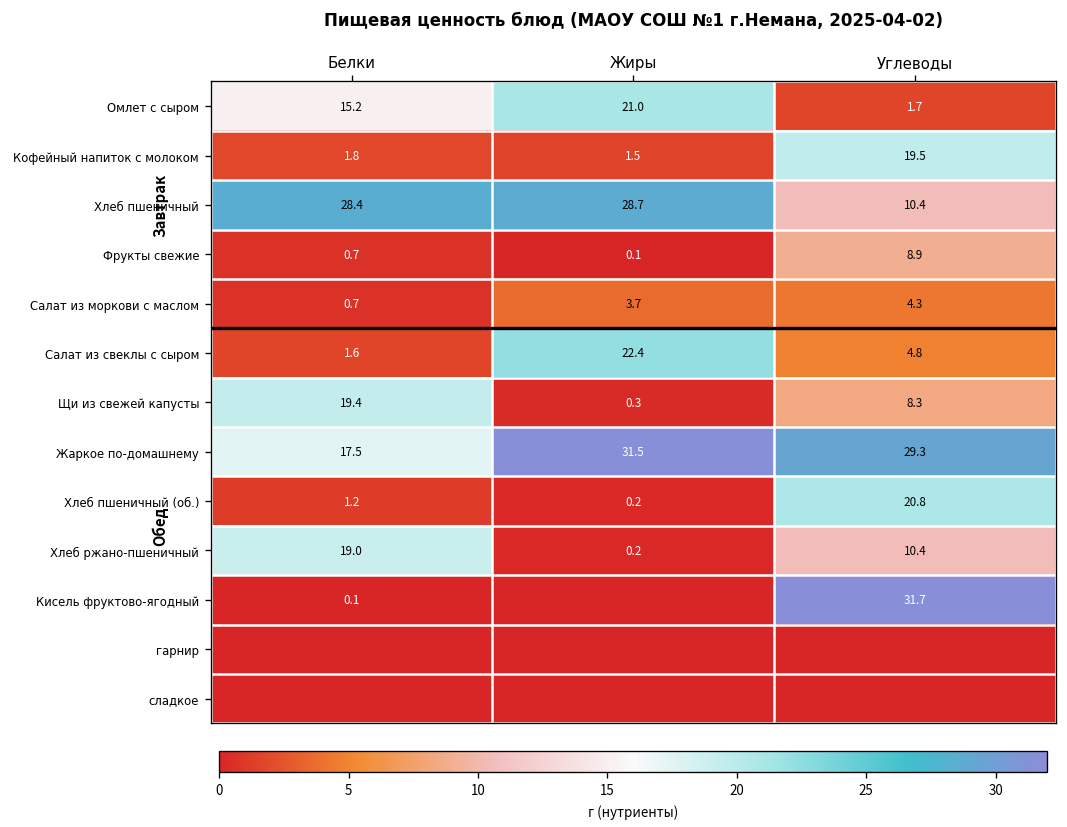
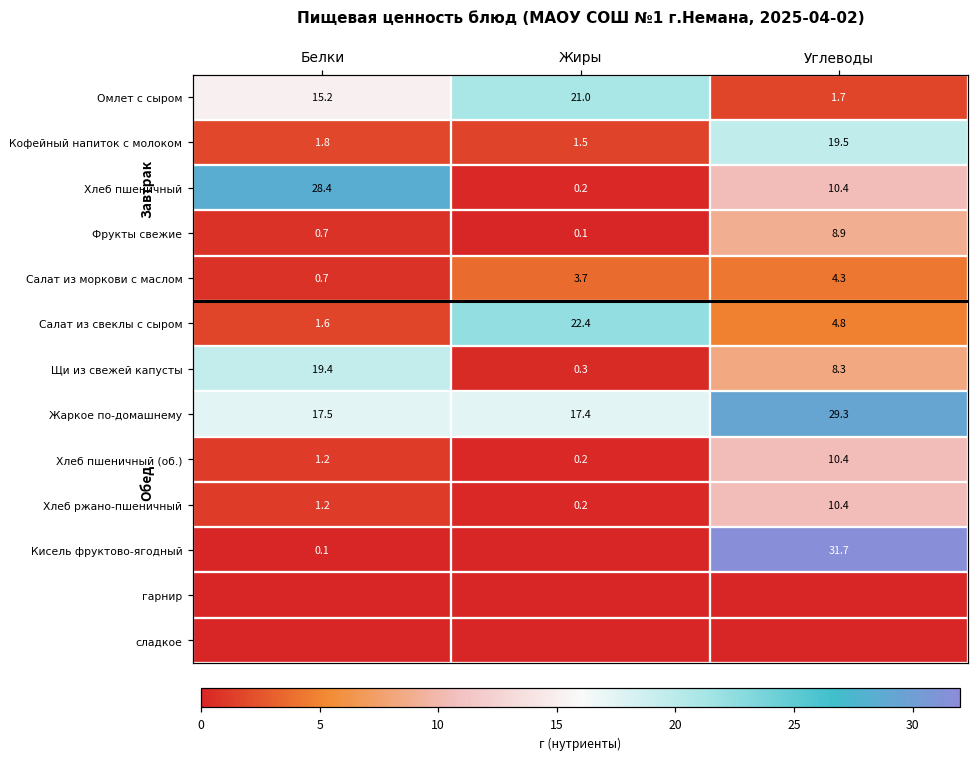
  {
    "Омлет с сыром": {
      "Белки": 15.2,
      "Жиры": 21.0,
      "Углеводы": 1.7
    },
    "Кофейный напиток с молоком": {
      "Белки": 1.8,
      "Жиры": 1.5,
      "Углеводы": 19.5
    },
    "Хлеб пшеничный": {
      "Белки": 28.4,
-     "Жиры": 28.7,
+     "Жиры": 0.2,
      "Углеводы": 10.4
    },
    "Фрукты свежие": {
      "Белки": 0.7,
      "Жиры": 0.1,
      "Углеводы": 8.9
    },
    "Салат из моркови с маслом": {
      "Белки": 0.7,
      "Жиры": 3.7,
      "Углеводы": 4.3
    },
    "Салат из свеклы с сыром": {
      "Белки": 1.6,
      "Жиры": 22.4,
      "Углеводы": 4.8
    },
    "Щи из свежей капусты": {
      "Белки": 19.4,
      "Жиры": 0.3,
      "Углеводы": 8.3
    },
    "Жаркое по-домашнему": {
      "Белки": 17.5,
-     "Жиры": 31.5,
+     "Жиры": 17.4,
      "Углеводы": 29.3
    },
    "Хлеб пшеничный (об.)": {
      "Белки": 1.2,
      "Жиры": 0.2,
-     "Углеводы": 20.8
+     "Углеводы": 10.4
    },
    "Хлеб ржано-пшеничный": {
-     "Белки": 19.0,
+     "Белки": 1.2,
      "Жиры": 0.2,
      "Углеводы": 10.4
    },
    "Кисель фруктово-ягодный": {
      "Белки": 0.1,
      "Углеводы": 31.7
    }
  }
